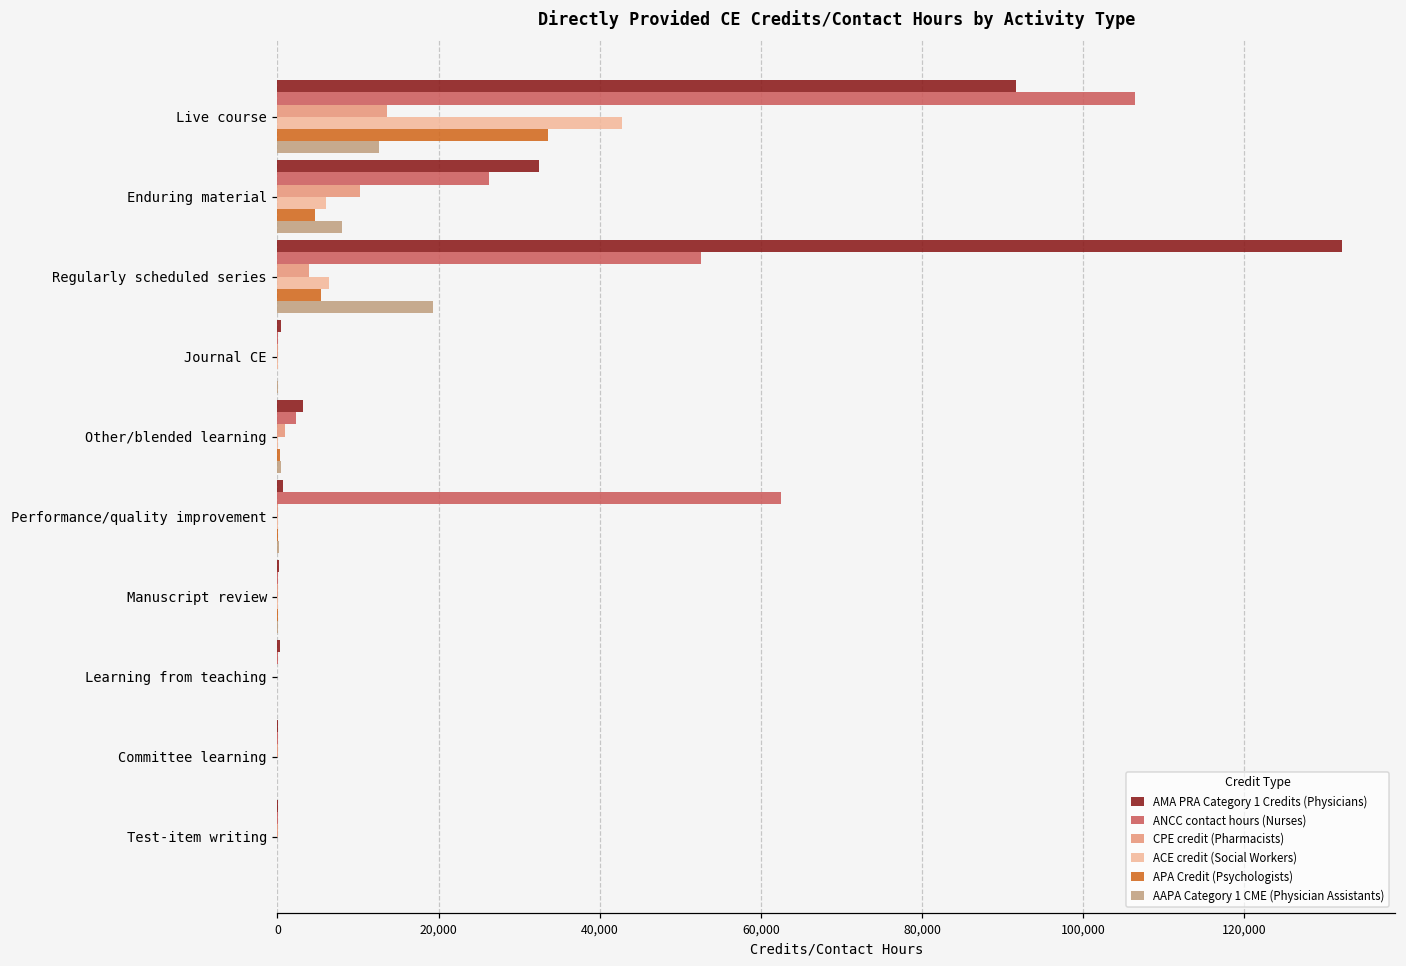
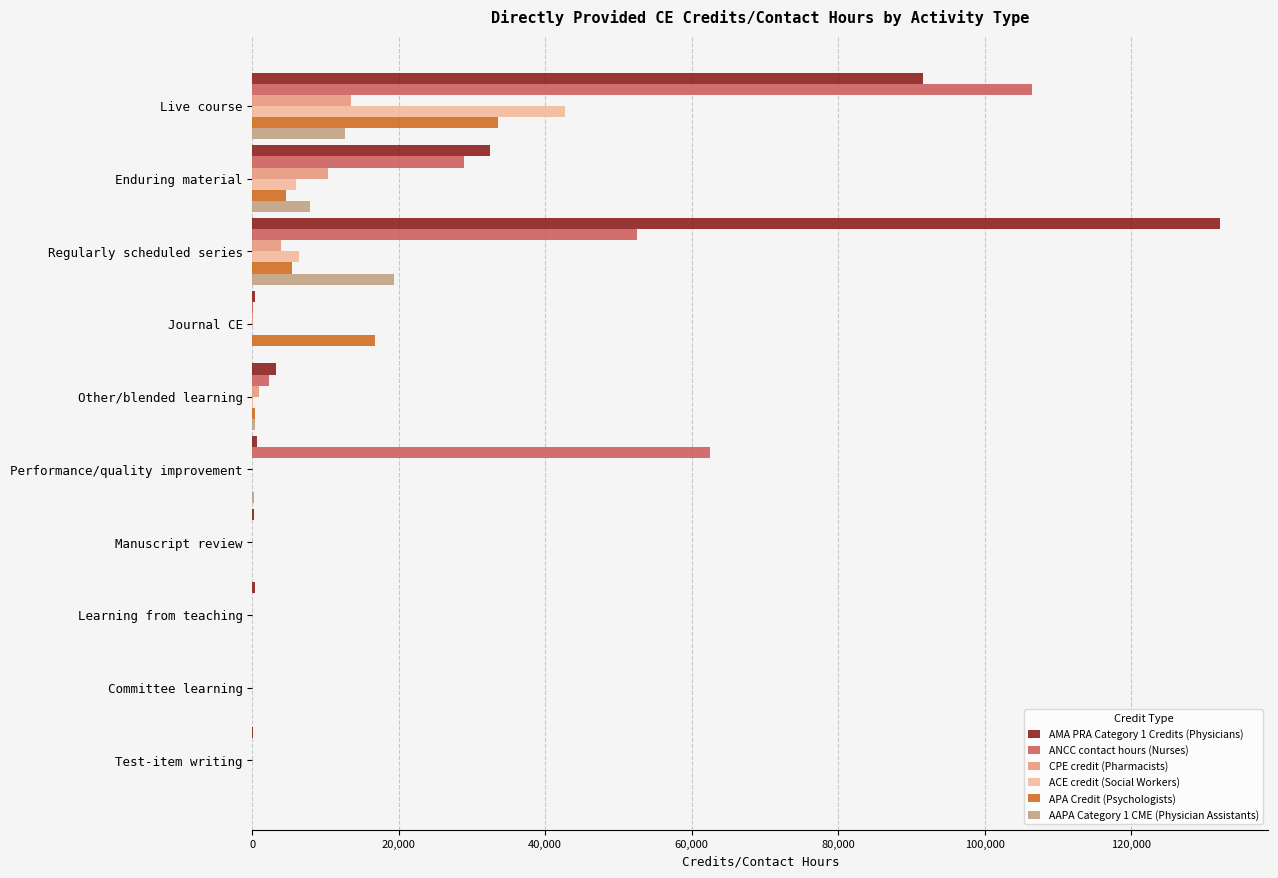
  {
    "AMA PRA Category 1 Credits (Physicians)": {
      "Live course": "92,000",
      "Enduring material": "32,000",
      "Regularly scheduled series": "132,000",
      "Journal CE": "0",
      "Other/blended learning": "3,000",
      "Performance/quality improvement": "1,000"
    },
    "ANCC contact hours (Nurses)": {
      "Live course": "106,000",
-     "Enduring material": "26,000",
+     "Enduring material": "29,000",
      "Regularly scheduled series": "53,000",
      "Other/blended learning": "2,000",
      "Performance/quality improvement": "62,000"
    },
    "APA Credit (Psychologists)": {
      "Live course": "34,000",
      "Enduring material": "5,000",
      "Regularly scheduled series": "5,000",
-     "Journal CE": "0",
+     "Journal CE": "17,000",
      "Learning from teaching": "0",
      "Committee learning": "0",
      "Test-item writing": "0"
    }
  }
